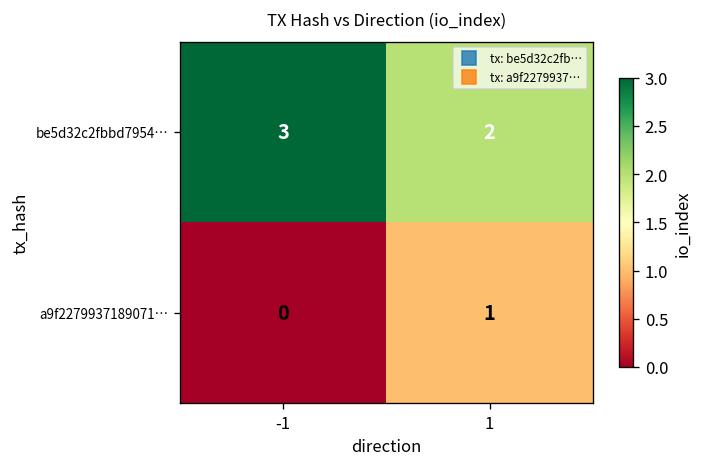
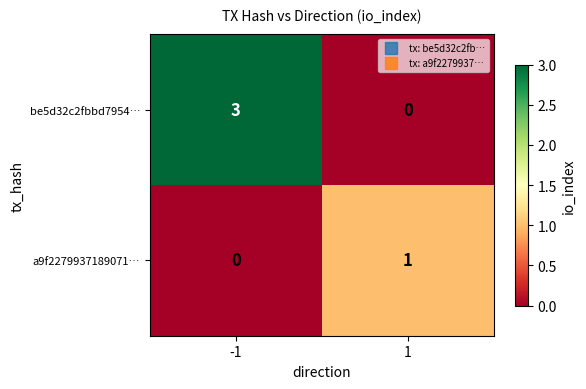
  {
    "be5d32c2fbbd7954…": {
      "-1": 3,
-     "1": 2
+     "1": 0
    },
    "a9f2279937189071…": {
      "-1": 0,
      "1": 1
    }
  }
